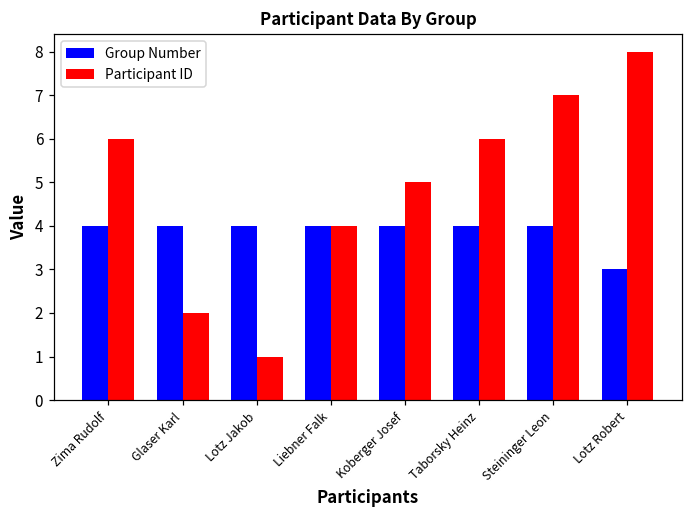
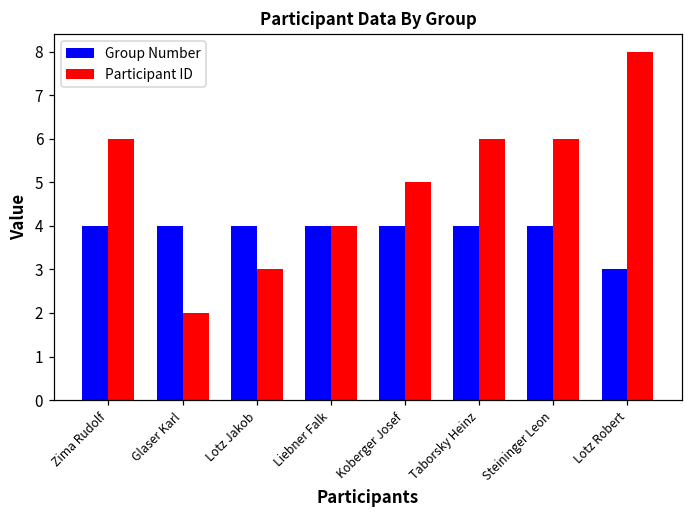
  {
    "Group Number": {
      "Zima Rudolf": 4,
      "Glaser Karl": 4,
      "Lotz Jakob": 4,
      "Liebner Falk": 4,
      "Koberger Josef": 4,
      "Taborsky Heinz": 4,
      "Steininger Leon": 4,
      "Lotz Robert": 3
    },
    "Participant ID": {
      "Zima Rudolf": 6,
      "Glaser Karl": 2,
-     "Lotz Jakob": 1,
+     "Lotz Jakob": 3,
      "Liebner Falk": 4,
      "Koberger Josef": 5,
      "Taborsky Heinz": 6,
-     "Steininger Leon": 7,
+     "Steininger Leon": 6,
      "Lotz Robert": 8
    }
  }
